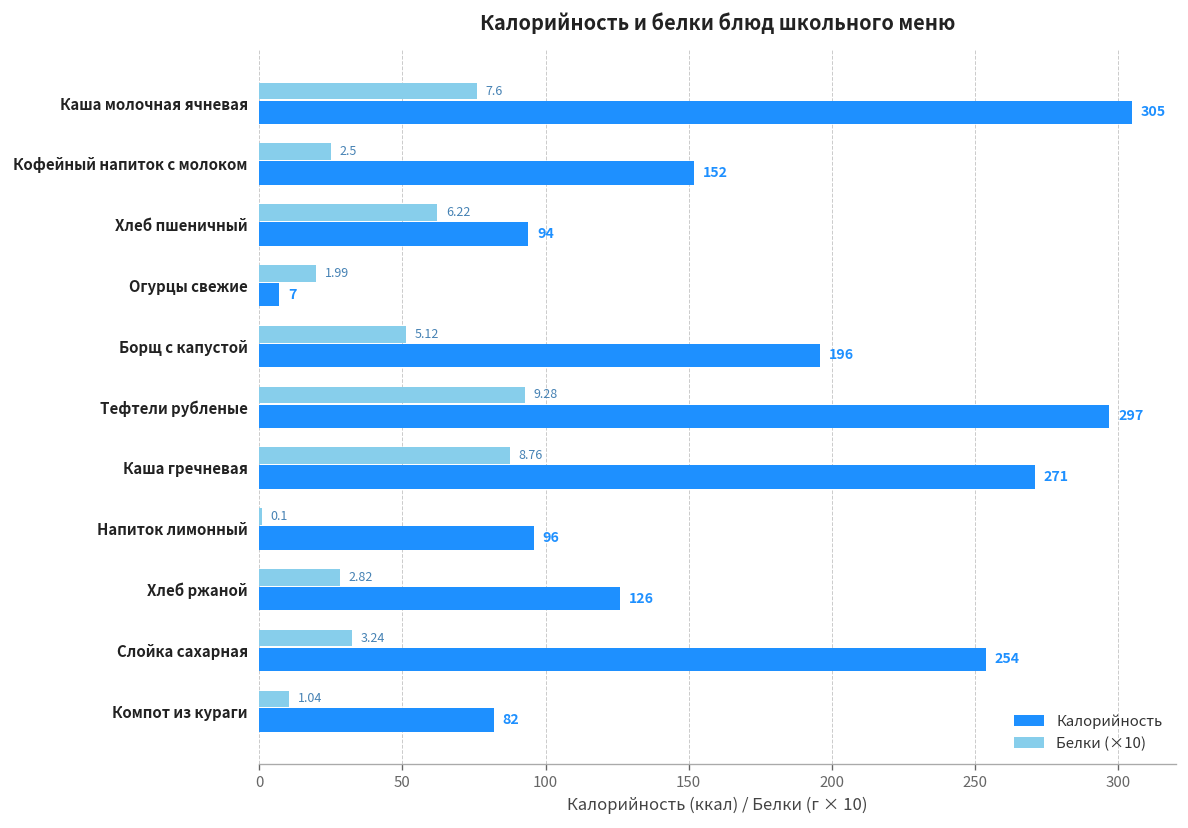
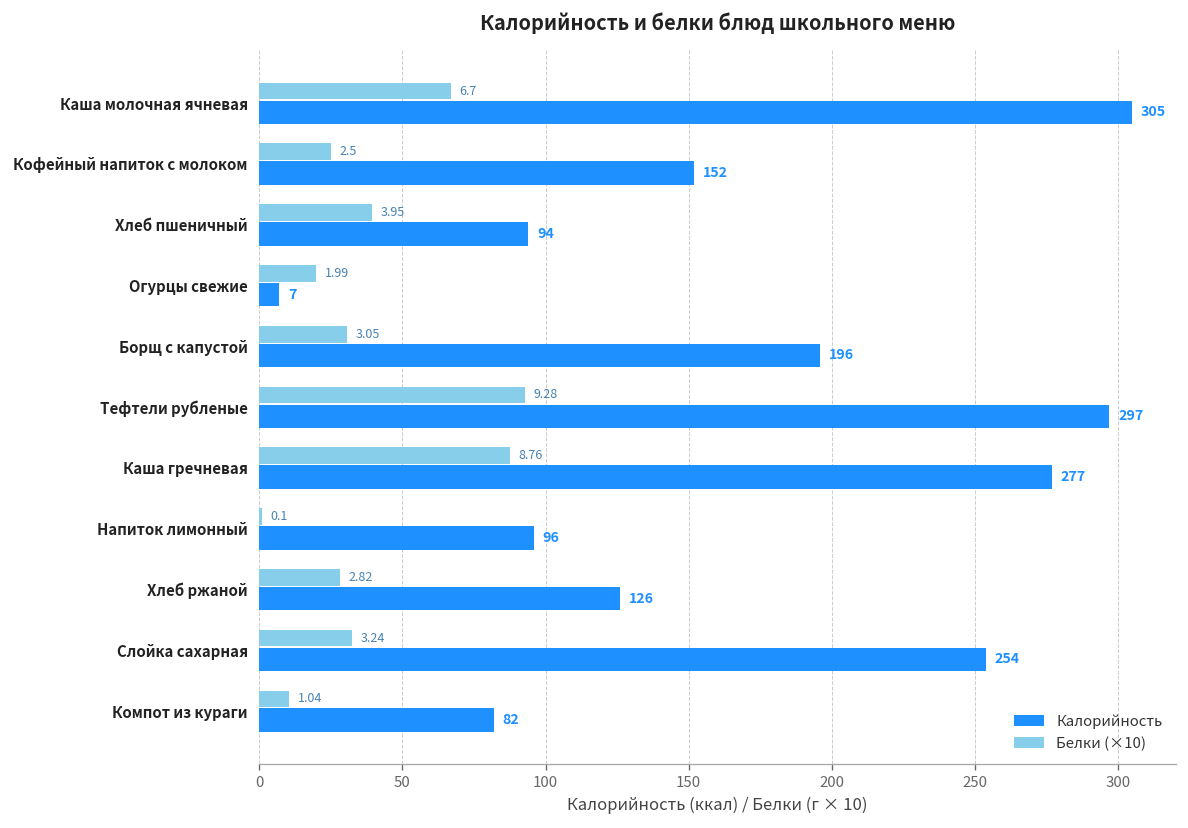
  {
    "Калорийность": {
      "Каша молочная ячневая": 305,
      "Кофейный напиток с молоком": 152,
      "Хлеб пшеничный": 94,
      "Огурцы свежие": 7,
      "Борщ с капустой": 196,
      "Тефтели рубленые": 297,
-     "Каша гречневая": 271,
+     "Каша гречневая": 277,
      "Напиток лимонный": 96,
      "Хлеб ржаной": 126,
      "Слойка сахарная": 254,
      "Компот из кураги": 82
    },
    "Белки (×10)": {
-     "Каша молочная ячневая": 7.6,
-     "Хлеб пшеничный": 6.22,
-     "Борщ с капустой": 5.12
+     "Каша молочная ячневая": 6.7,
+     "Хлеб пшеничный": 3.95,
+     "Борщ с капустой": 3.05
    }
  }
